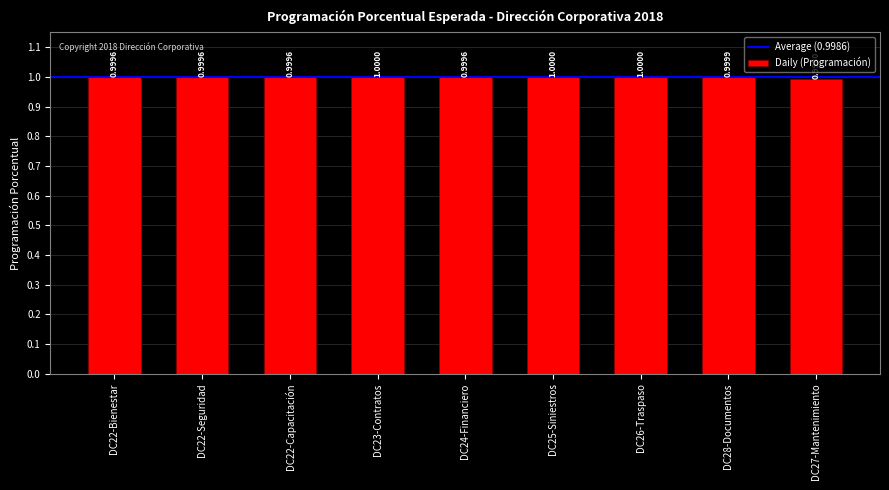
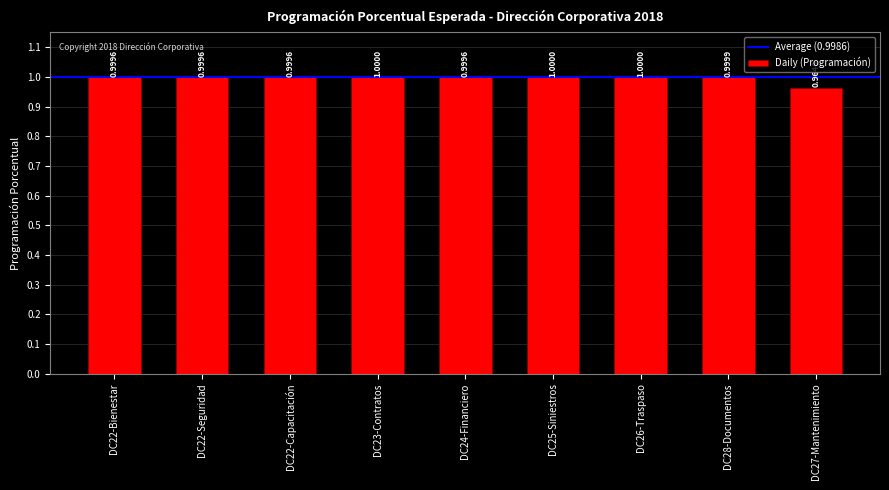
  {
-   "DC27-Mantenimiento": 0.99
+   "DC27-Mantenimiento": 0.96
  }
